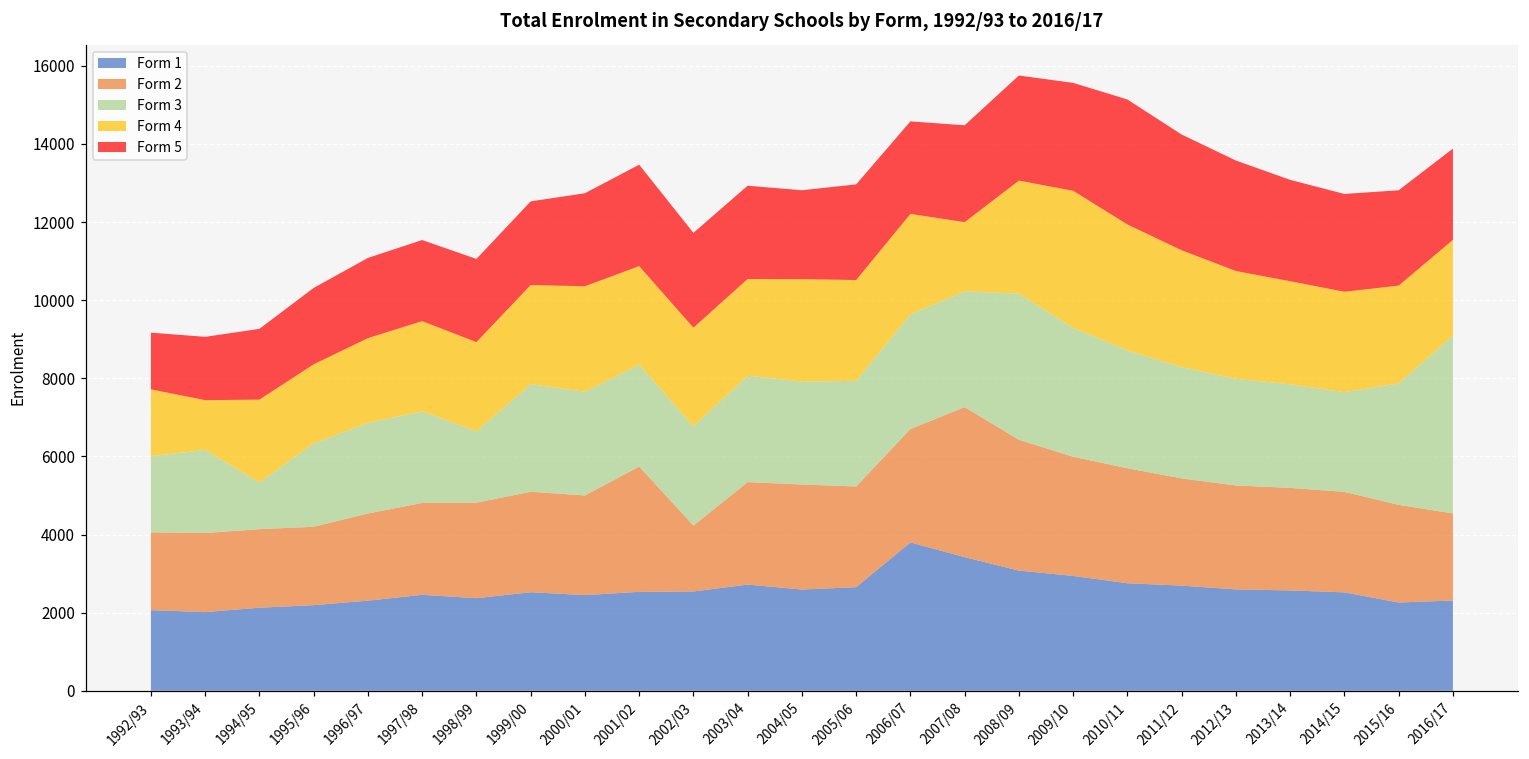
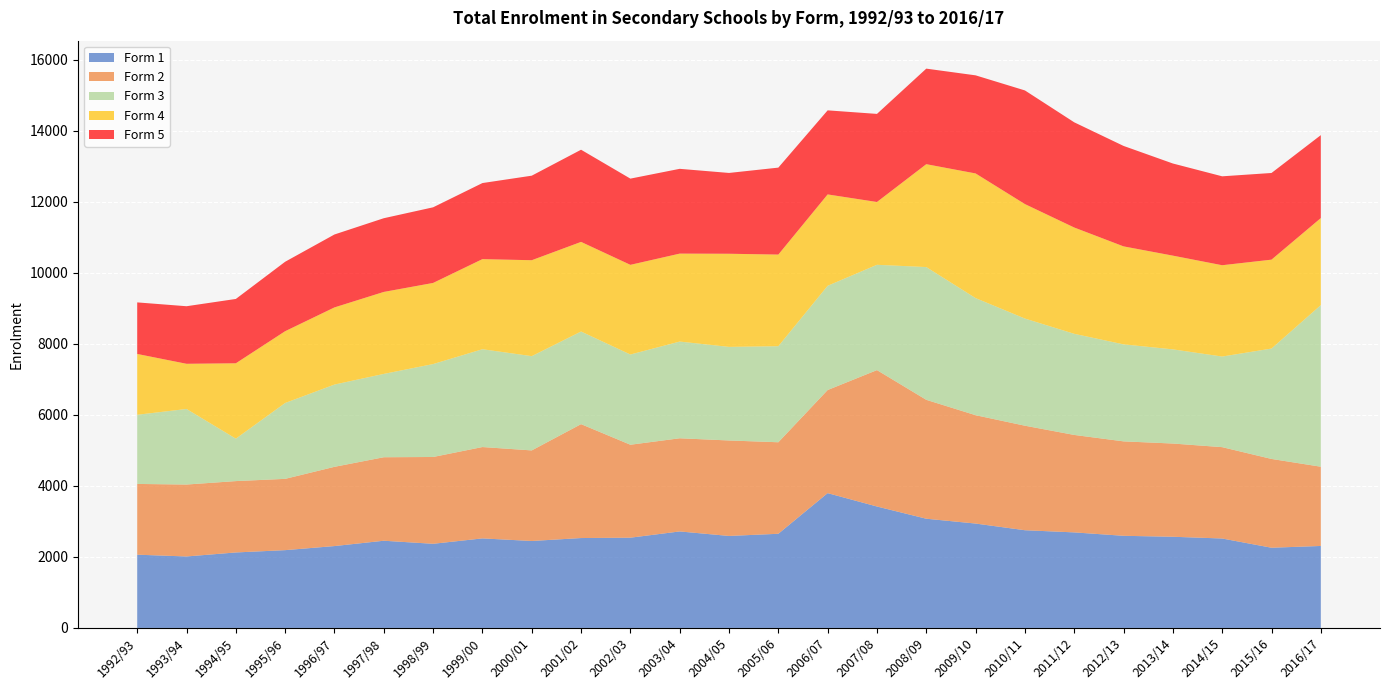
  {
    "Form 1": {
      "1992/93": 2100,
      "1993/94": 2000,
      "1994/95": 2100,
      "1995/96": 2200,
      "1996/97": 2300,
      "1997/98": 2500,
      "1998/99": 2400,
      "1999/00": 2500,
      "2000/01": 2400,
      "2001/02": 2500,
      "2002/03": 2500,
      "2003/04": 2700,
      "2004/05": 2600,
      "2005/06": 2700,
      "2006/07": 3800,
      "2007/08": 3400,
      "2008/09": 3100,
      "2009/10": 2900,
      "2010/11": 2800,
      "2011/12": 2700,
      "2012/13": 2600,
      "2013/14": 2600,
      "2014/15": 2500,
      "2015/16": 2300,
      "2016/17": 2300
    },
    "Form 2": {
      "1992/93": 2000,
      "1993/94": 2000,
      "1994/95": 2000,
      "1995/96": 2000,
      "1996/97": 2200,
      "1997/98": 2400,
      "1998/99": 2400,
      "1999/00": 2600,
      "2000/01": 2600,
      "2001/02": 3200,
-     "2002/03": 1700,
+     "2002/03": 2600,
      "2003/04": 2600,
      "2004/05": 2700,
      "2005/06": 2600,
      "2006/07": 2900,
      "2007/08": 3800,
      "2008/09": 3300,
      "2009/10": 3100,
      "2010/11": 2900,
      "2011/12": 2700,
      "2012/13": 2700,
      "2013/14": 2600,
      "2014/15": 2600,
      "2015/16": 2500,
      "2016/17": 2200
    },
    "Form 3": {
      "1992/93": 1900,
      "1993/94": 2100,
      "1994/95": 1200,
      "1995/96": 2100,
      "1996/97": 2300,
      "1997/98": 2300,
-     "1998/99": 1800,
+     "1998/99": 2600,
      "1999/00": 2800,
      "2000/01": 2700,
      "2001/02": 2600,
      "2002/03": 2500,
      "2003/04": 2700,
      "2004/05": 2600,
      "2005/06": 2700,
      "2006/07": 2900,
      "2007/08": 3000,
      "2008/09": 3700,
      "2009/10": 3300,
      "2010/11": 3000,
      "2011/12": 2800,
      "2012/13": 2700,
      "2013/14": 2700,
      "2014/15": 2600,
      "2015/16": 3100,
      "2016/17": 4600
    },
    "Form 4": {
      "1992/93": 1700,
      "1993/94": 1300,
      "1994/95": 2100,
      "1995/96": 2000,
      "1996/97": 2200,
      "1997/98": 2300,
      "1998/99": 2300,
      "1999/00": 2500,
      "2000/01": 2700,
      "2001/02": 2500,
      "2002/03": 2500,
      "2003/04": 2500,
      "2004/05": 2600,
      "2005/06": 2600,
      "2006/07": 2600,
      "2007/08": 1800,
      "2008/09": 2900,
      "2009/10": 3500,
      "2010/11": 3200,
      "2011/12": 3000,
      "2012/13": 2800,
      "2013/14": 2600,
      "2014/15": 2600,
      "2015/16": 2500,
      "2016/17": 2500
    },
    "Form 5": {
      "1992/93": 1500,
      "1993/94": 1600,
      "1994/95": 1800,
      "1995/96": 2000,
      "1996/97": 2100,
      "1997/98": 2100,
      "1998/99": 2100,
      "1999/00": 2100,
      "2000/01": 2400,
      "2001/02": 2600,
      "2002/03": 2400,
      "2003/04": 2400,
      "2004/05": 2300,
      "2005/06": 2400,
      "2006/07": 2400,
      "2007/08": 2500,
      "2008/09": 2700,
      "2009/10": 2800,
      "2010/11": 3200,
      "2011/12": 3000,
      "2012/13": 2800,
      "2013/14": 2600,
      "2014/15": 2500,
      "2015/16": 2400,
      "2016/17": 2300
    }
  }
